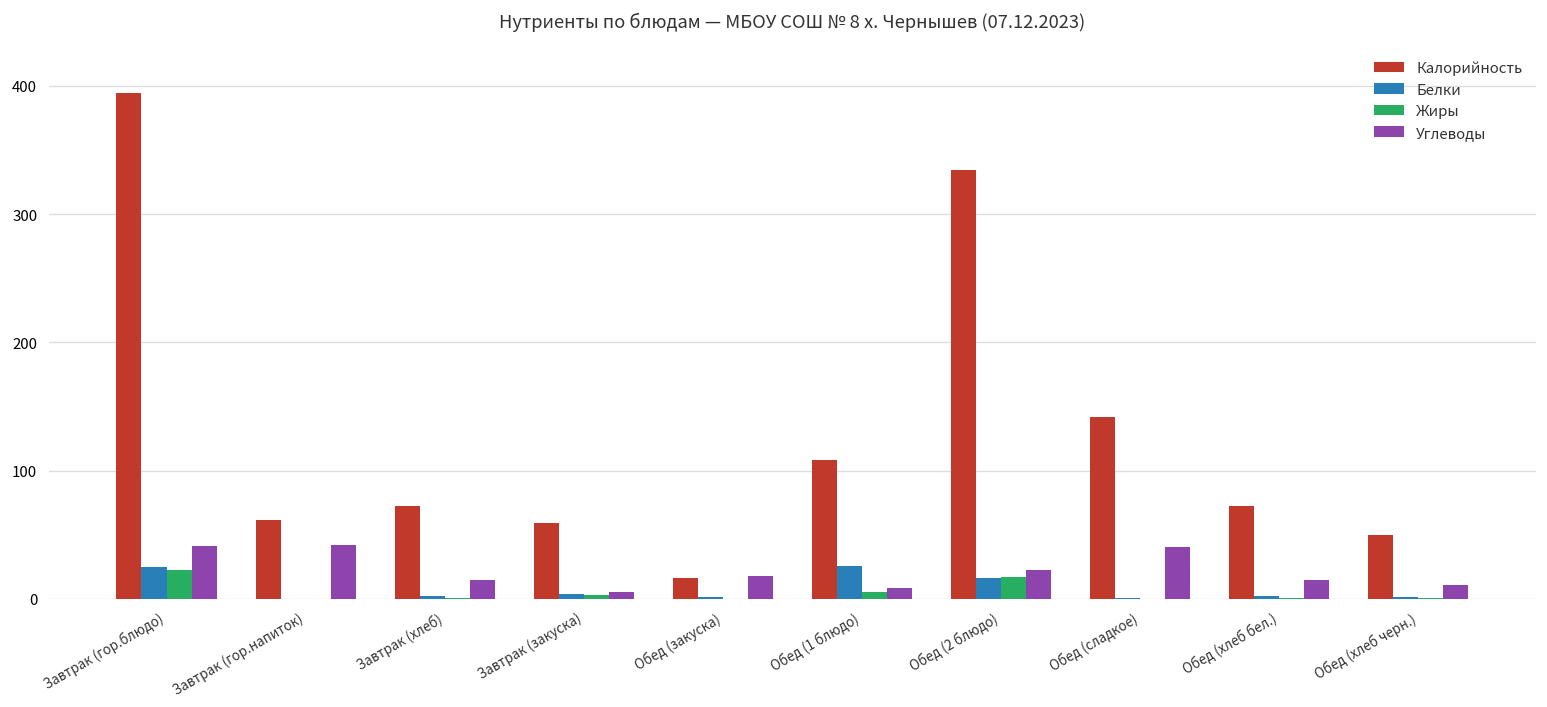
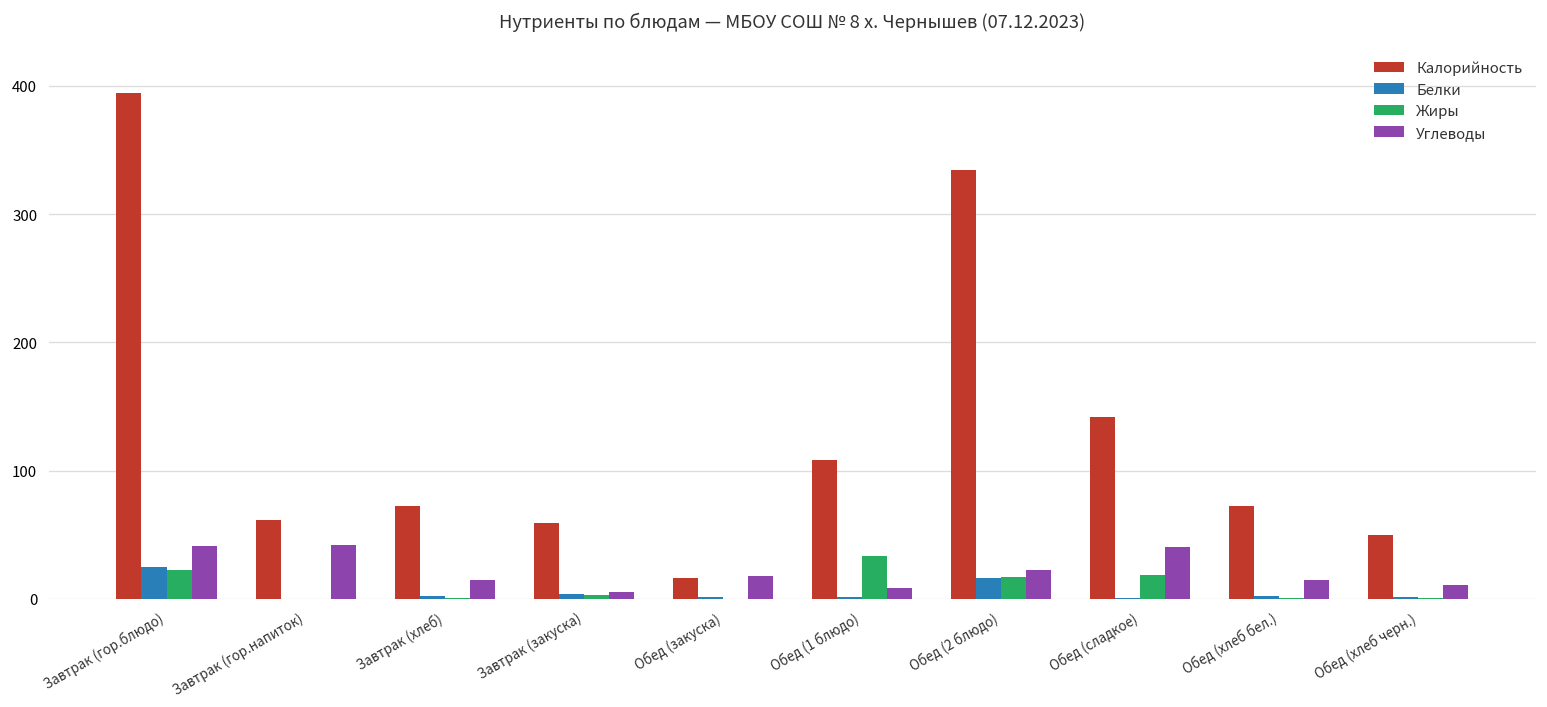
  {
    "Калорийность": {
      "Завтрак (гор.блюдо)": 394,
      "Завтрак (гор.напиток)": 62,
      "Завтрак (хлеб)": 73,
      "Завтрак (закуска)": 59,
      "Обед (закуска)": 16,
      "Обед (1 блюдо)": 108,
      "Обед (2 блюдо)": 334,
      "Обед (сладкое)": 142,
      "Обед (хлеб бел.)": 73,
      "Обед (хлеб черн.)": 50
    },
    "Белки": {
      "Завтрак (гор.блюдо)": 25,
      "Завтрак (хлеб)": 2,
      "Завтрак (закуска)": 4,
-     "Обед (1 блюдо)": 25,
+     "Обед (1 блюдо)": 2,
      "Обед (2 блюдо)": 17,
      "Обед (хлеб бел.)": 2
    },
    "Жиры": {
      "Завтрак (гор.блюдо)": 23,
      "Завтрак (закуска)": 3,
-     "Обед (1 блюдо)": 5,
+     "Обед (1 блюдо)": 33,
      "Обед (2 блюдо)": 17,
-     "Обед (сладкое)": 0
+     "Обед (сладкое)": 19
    },
    "Углеводы": {
      "Завтрак (гор.блюдо)": 41,
      "Завтрак (гор.напиток)": 42,
      "Завтрак (хлеб)": 15,
      "Завтрак (закуска)": 6,
      "Обед (закуска)": 18,
      "Обед (1 блюдо)": 9,
      "Обед (2 блюдо)": 22,
      "Обед (сладкое)": 41,
      "Обед (хлеб бел.)": 15,
      "Обед (хлеб черн.)": 11
    }
  }
